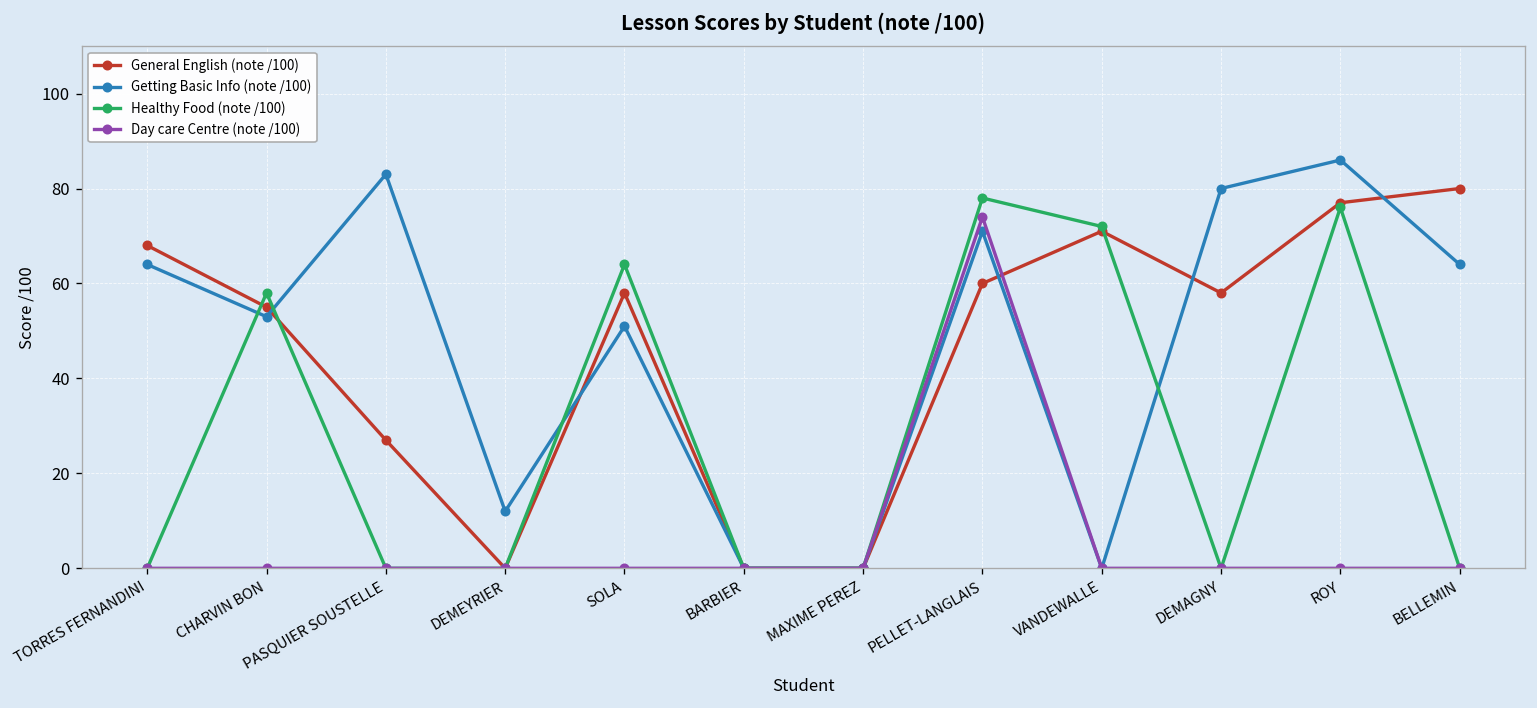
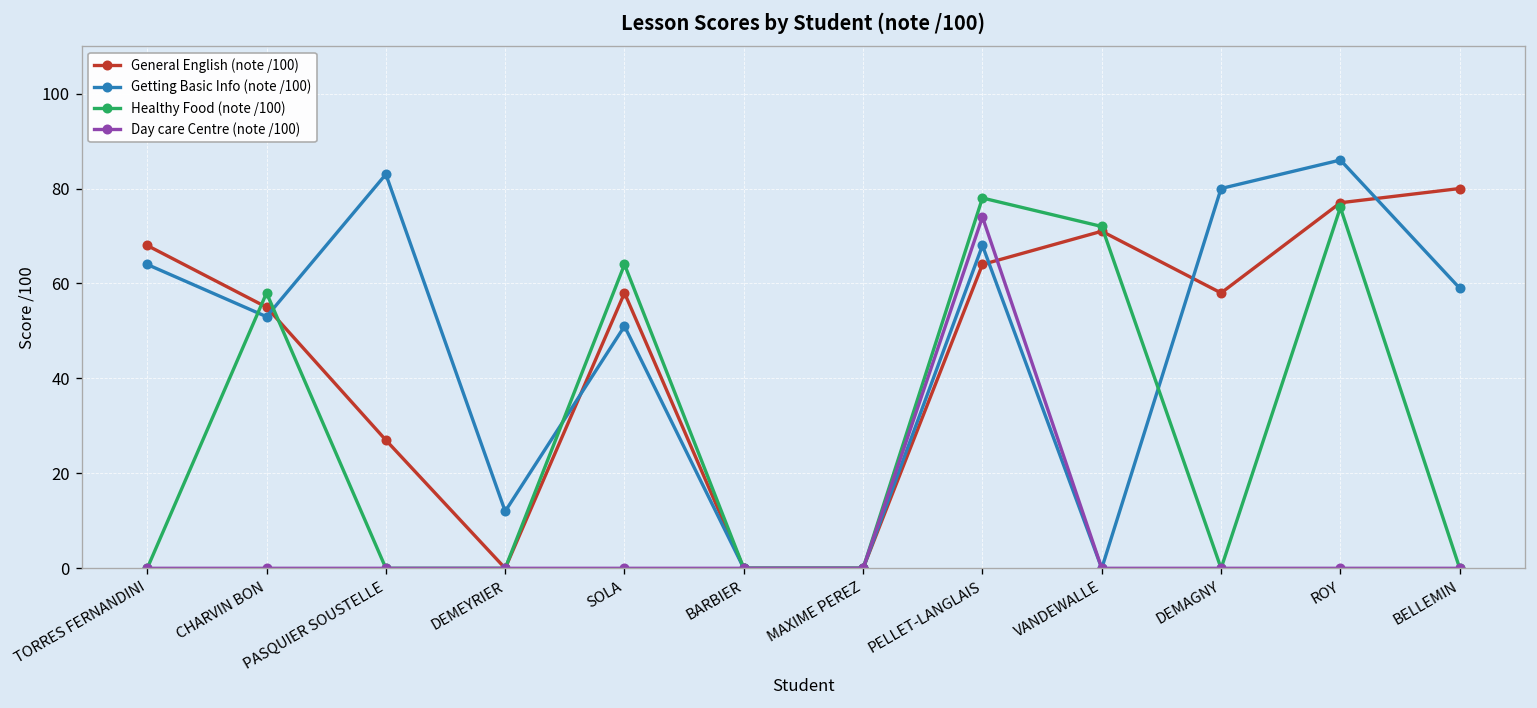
  {
    "General English (note /100)": {
      "TORRES FERNANDINI": 68,
      "CHARVIN BON": 55,
      "PASQUIER SOUSTELLE": 27,
      "SOLA": 58,
-     "PELLET-LANGLAIS": 60,
+     "PELLET-LANGLAIS": 64,
      "VANDEWALLE": 71,
      "DEMAGNY": 58,
      "ROY": 77,
      "BELLEMIN": 80
    },
    "Getting Basic Info (note /100)": {
      "TORRES FERNANDINI": 64,
      "CHARVIN BON": 53,
      "PASQUIER SOUSTELLE": 83,
      "DEMEYRIER": 12,
      "SOLA": 51,
-     "PELLET-LANGLAIS": 71,
+     "PELLET-LANGLAIS": 68,
      "DEMAGNY": 80,
      "ROY": 86,
-     "BELLEMIN": 64
+     "BELLEMIN": 59
    },
    "Healthy Food (note /100)": {
      "CHARVIN BON": 58,
      "SOLA": 64,
      "PELLET-LANGLAIS": 78,
      "VANDEWALLE": 72,
      "ROY": 76
    },
    "Day care Centre (note /100)": {
      "CHARVIN BON": 0,
      "SOLA": 0,
      "PELLET-LANGLAIS": 74,
      "ROY": 0
    }
  }
